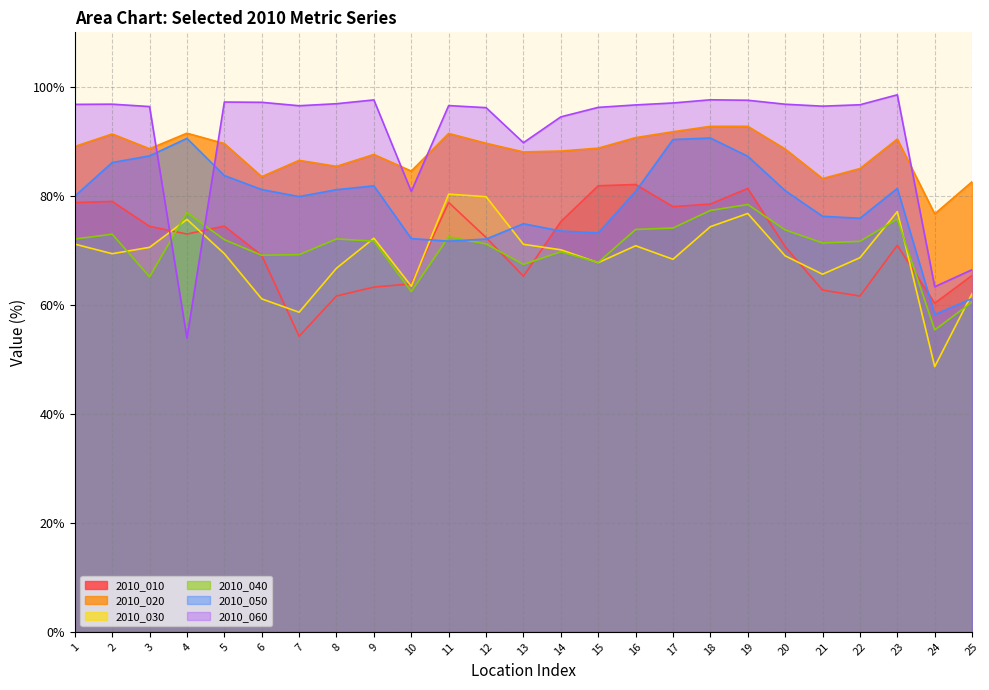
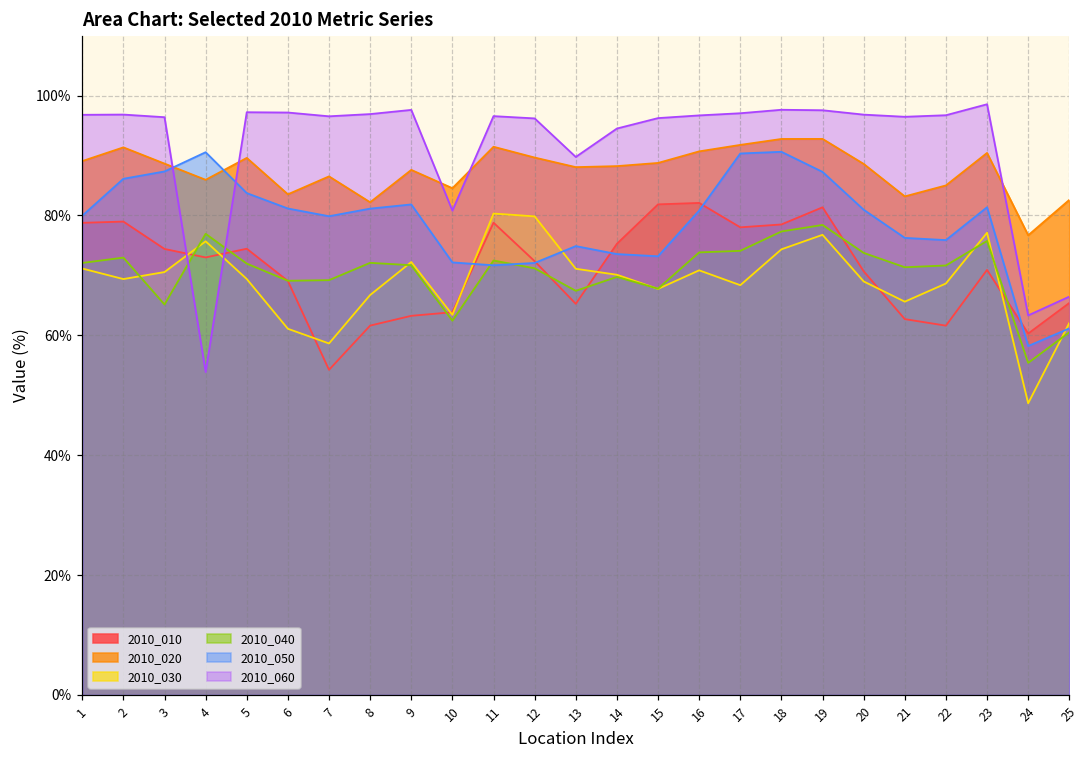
  {
    "2010_010": {
      "1": "79%",
      "2": "79%",
      "3": "74%",
      "4": "73%",
      "5": "74%",
      "7": "54%",
      "8": "62%",
      "9": "63%",
      "11": "79%",
      "13": "65%",
      "14": "75%",
      "15": "82%",
      "16": "82%",
      "17": "78%",
      "18": "78%",
      "19": "81%",
      "20": "71%",
      "21": "63%",
      "22": "62%",
      "23": "71%",
      "24": "60%",
      "25": "65%"
    },
    "2010_020": {
      "1": "89%",
      "2": "91%",
      "3": "89%",
-     "4": "91%",
+     "4": "86%",
      "5": "90%",
      "6": "84%",
      "7": "87%",
-     "8": "85%",
+     "8": "82%",
      "9": "88%",
      "10": "85%",
      "11": "91%",
      "12": "90%",
      "13": "88%",
      "14": "88%",
      "15": "89%",
      "16": "91%",
      "17": "92%",
      "18": "93%",
      "19": "93%",
      "20": "89%",
      "21": "83%",
      "22": "85%",
      "23": "90%",
      "24": "77%",
      "25": "83%"
    },
    "2010_030": {
      "1": "71%",
      "2": "69%",
      "3": "71%",
      "4": "76%",
      "5": "69%",
      "6": "61%",
      "7": "59%",
      "8": "67%",
      "9": "72%",
      "11": "80%",
      "12": "80%",
      "13": "71%",
      "16": "71%",
      "17": "68%",
      "18": "74%",
      "19": "77%",
      "20": "69%",
      "21": "66%",
      "22": "69%",
      "23": "77%",
      "24": "49%",
      "25": "62%"
    },
    "2010_040": {
      "1": "72%",
      "2": "73%",
      "3": "65%",
      "4": "77%",
      "5": "72%",
      "7": "69%",
      "8": "72%",
      "9": "72%",
      "10": "62%",
      "11": "72%",
      "12": "71%",
      "13": "67%",
      "16": "74%",
      "17": "74%",
      "18": "77%",
      "19": "78%",
      "20": "74%",
      "21": "71%",
      "22": "72%",
      "23": "76%",
      "24": "55%",
      "25": "61%"
    },
    "2010_050": {
      "1": "80%",
      "2": "86%",
      "3": "87%",
      "4": "91%",
      "5": "84%",
      "6": "81%",
      "7": "80%",
      "8": "81%",
      "9": "82%",
      "10": "72%",
      "11": "72%",
      "13": "75%",
      "14": "74%",
      "15": "73%",
      "16": "81%",
      "17": "90%",
      "18": "91%",
      "19": "87%",
      "20": "81%",
      "21": "76%",
      "22": "76%",
      "23": "81%",
      "24": "58%",
      "25": "61%"
    },
    "2010_060": {
      "1": "97%",
      "2": "97%",
      "3": "96%",
      "4": "54%",
      "5": "97%",
      "6": "97%",
      "7": "97%",
      "8": "97%",
      "9": "98%",
      "10": "81%",
      "11": "97%",
      "12": "96%",
      "13": "90%",
      "14": "94%",
      "15": "96%",
      "16": "97%",
      "17": "97%",
      "18": "98%",
      "19": "98%",
      "20": "97%",
      "21": "96%",
      "22": "97%",
      "23": "99%",
      "24": "63%",
      "25": "66%"
    }
  }
